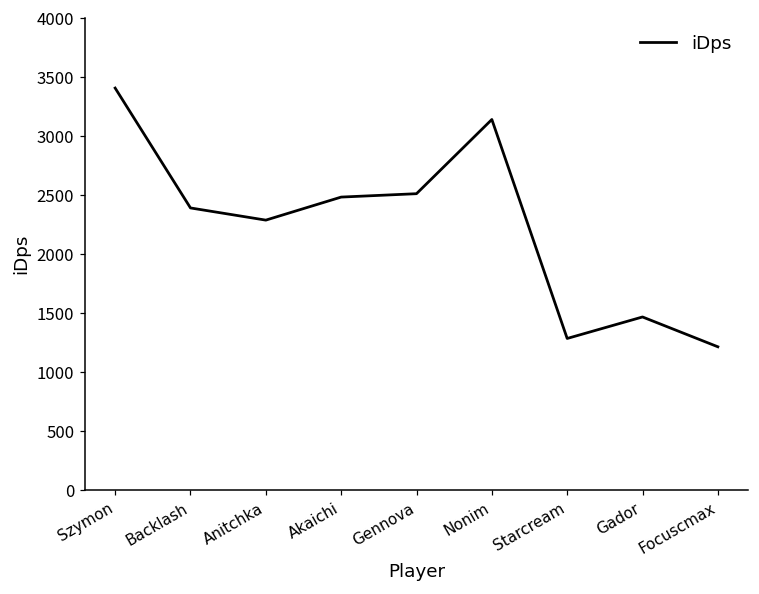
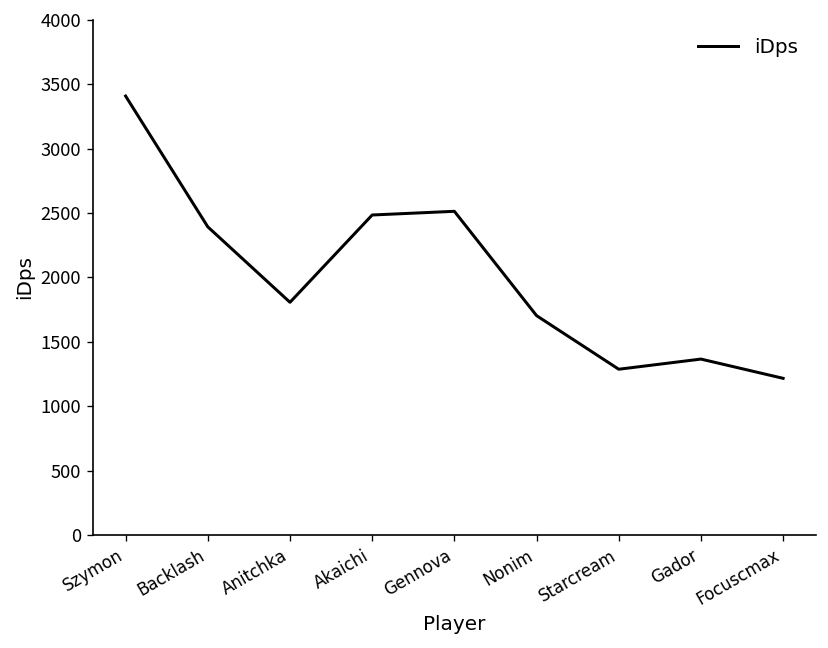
  {
    "Szymon": 3410,
    "Backlash": 2390,
-   "Anitchka": 2290,
+   "Anitchka": 1810,
    "Akaichi": 2480,
    "Gennova": 2510,
-   "Nonim": 3140,
+   "Nonim": 1700,
    "Starcream": 1290,
-   "Gador": 1470,
+   "Gador": 1370,
    "Focuscmax": 1220
  }
